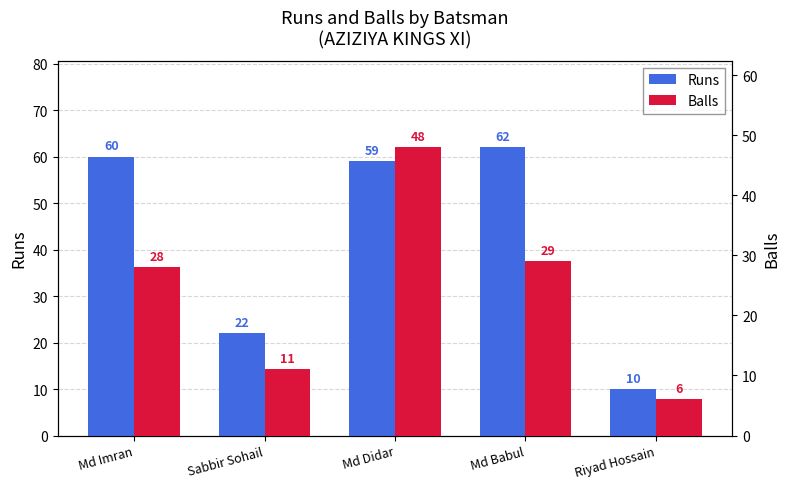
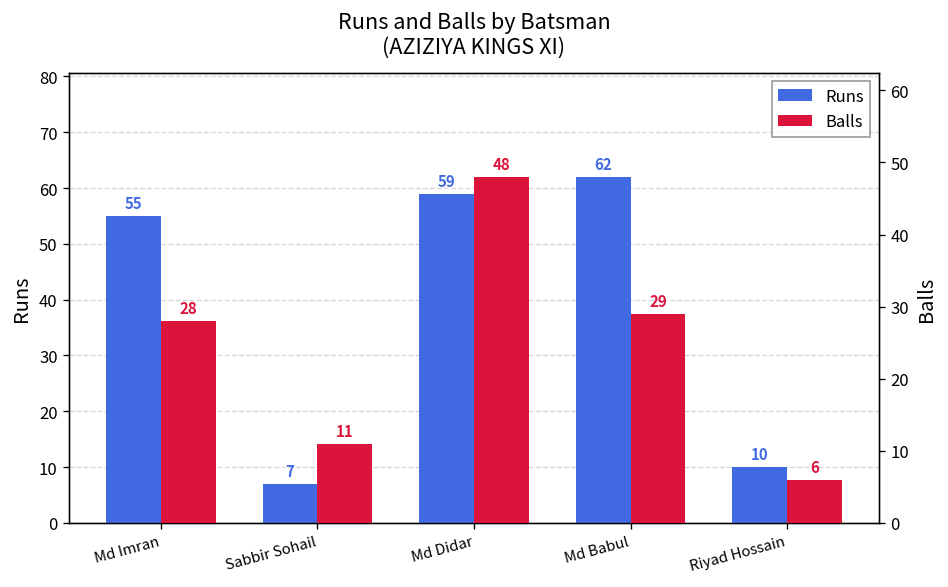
  {
    "Runs": {
-     "Md Imran": 60,
-     "Sabbir Sohail": 22,
+     "Md Imran": 55,
+     "Sabbir Sohail": 7,
      "Md Didar": 59,
      "Md Babul": 62,
      "Riyad Hossain": 10
    },
    "Balls": {
      "Md Imran": 28,
      "Sabbir Sohail": 11,
      "Md Didar": 48,
      "Md Babul": 29,
      "Riyad Hossain": 6
    }
  }
